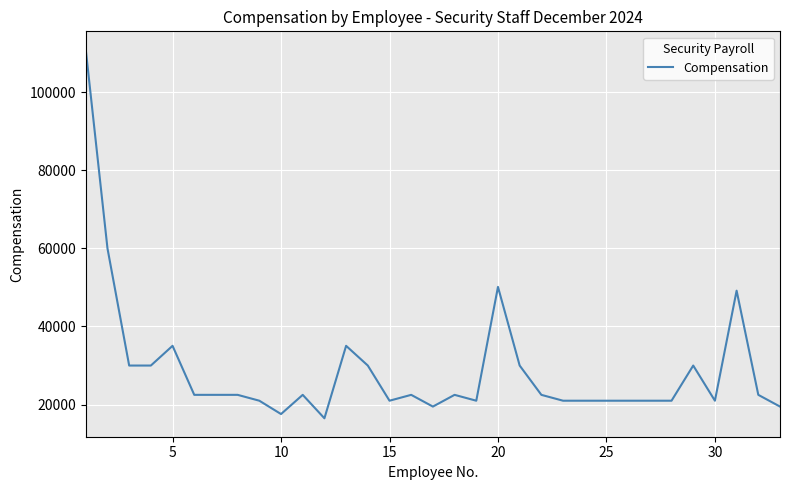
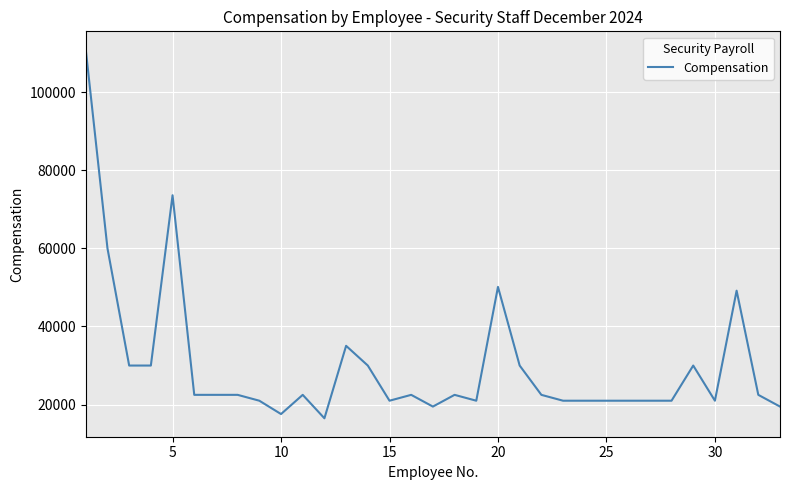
  {
-   "5": 35000,
+   "5": 74000,
    "10": 18000,
    "15": 21000,
    "20": 50000,
    "25": 21000,
    "30": 21000
  }
